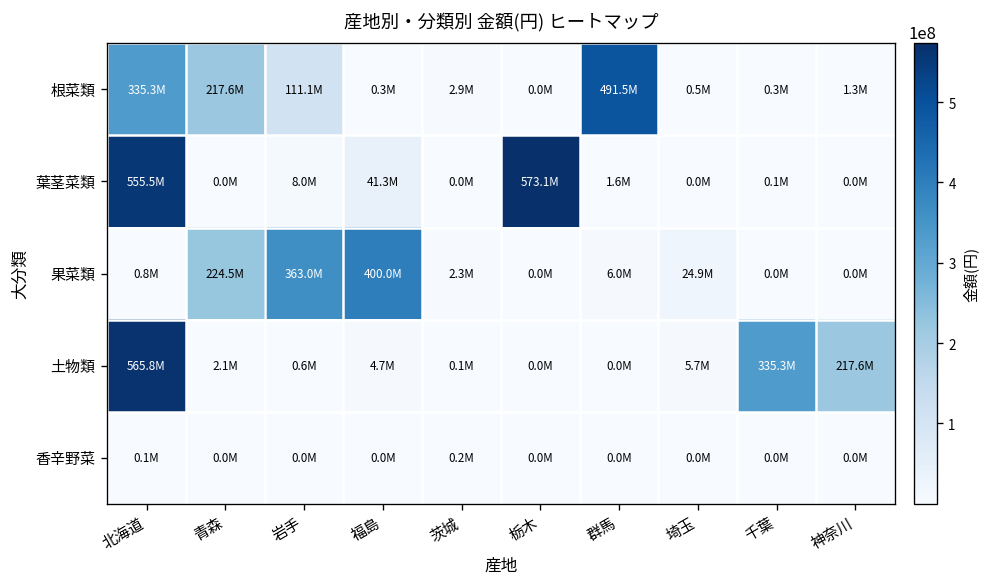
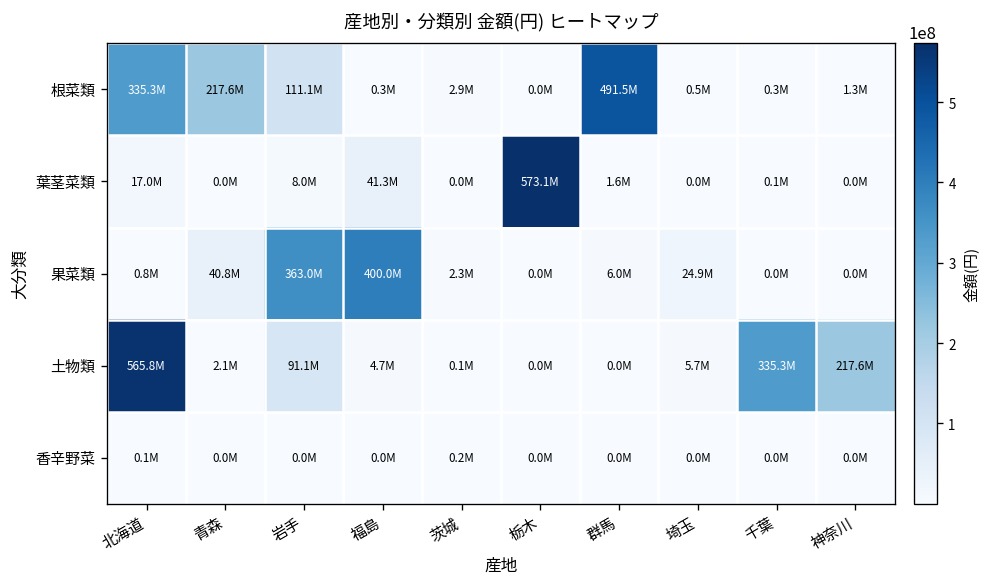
  {
    "根菜類": {
      "北海道": "335.3M",
      "青森": "217.6M",
      "岩手": "111.1M",
      "福島": "0.3M",
      "茨城": "2.9M",
      "栃木": "0.0M",
      "群馬": "491.5M",
      "埼玉": "0.5M",
      "千葉": "0.3M",
      "神奈川": "1.3M"
    },
    "葉茎菜類": {
-     "北海道": "555.5M",
+     "北海道": "17.0M",
      "青森": "0.0M",
      "岩手": "8.0M",
      "福島": "41.3M",
      "茨城": "0.0M",
      "栃木": "573.1M",
      "群馬": "1.6M",
      "埼玉": "0.0M",
      "千葉": "0.1M",
      "神奈川": "0.0M"
    },
    "果菜類": {
      "北海道": "0.8M",
-     "青森": "224.5M",
+     "青森": "40.8M",
      "岩手": "363.0M",
      "福島": "400.0M",
      "茨城": "2.3M",
      "栃木": "0.0M",
      "群馬": "6.0M",
      "埼玉": "24.9M",
      "千葉": "0.0M",
      "神奈川": "0.0M"
    },
    "土物類": {
      "北海道": "565.8M",
      "青森": "2.1M",
-     "岩手": "0.6M",
+     "岩手": "91.1M",
      "福島": "4.7M",
      "茨城": "0.1M",
      "栃木": "0.0M",
      "群馬": "0.0M",
      "埼玉": "5.7M",
      "千葉": "335.3M",
      "神奈川": "217.6M"
    },
    "香辛野菜": {
      "北海道": "0.1M",
      "青森": "0.0M",
      "岩手": "0.0M",
      "福島": "0.0M",
      "茨城": "0.2M",
      "栃木": "0.0M",
      "群馬": "0.0M",
      "埼玉": "0.0M",
      "千葉": "0.0M",
      "神奈川": "0.0M"
    }
  }
